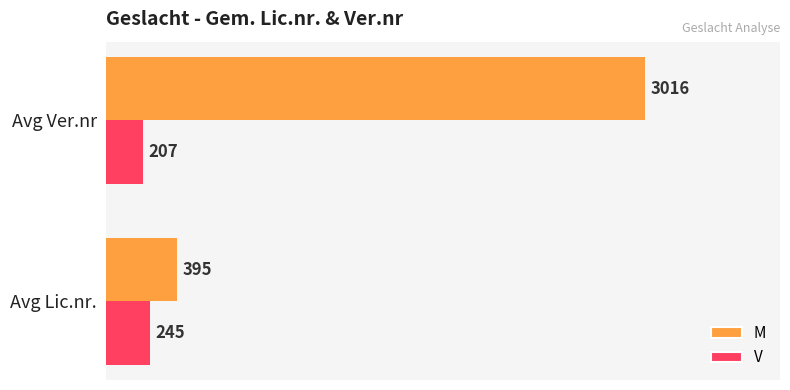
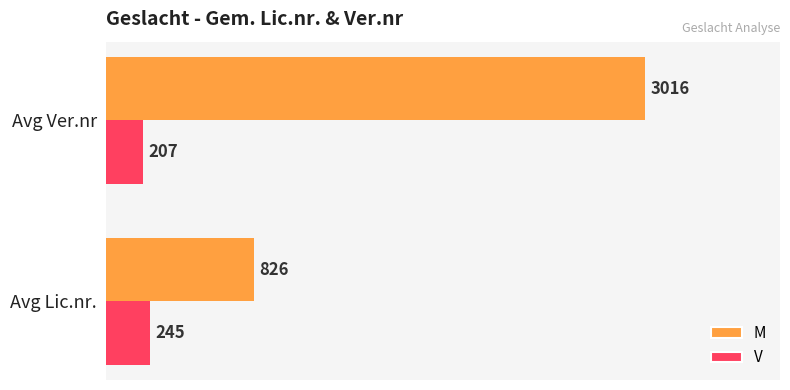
  {
    "M": {
      "Avg Ver.nr": 3016,
-     "Avg Lic.nr.": 395
+     "Avg Lic.nr.": 826
    },
    "V": {
      "Avg Ver.nr": 207,
      "Avg Lic.nr.": 245
    }
  }
